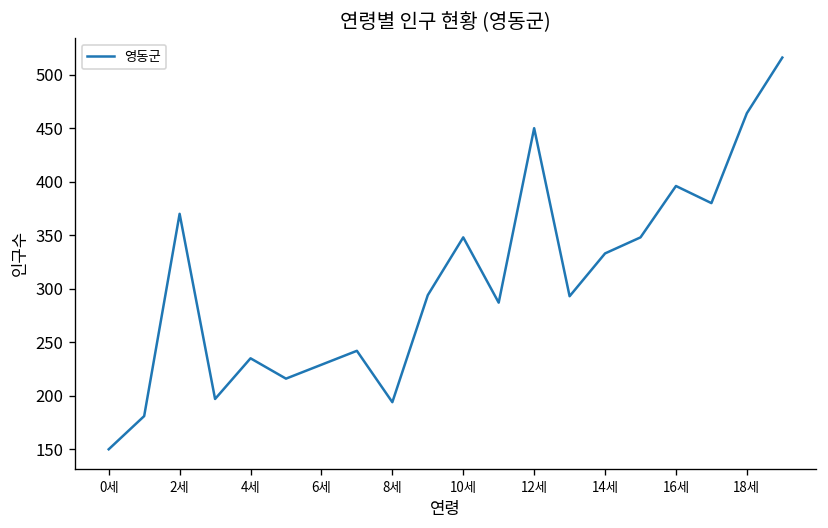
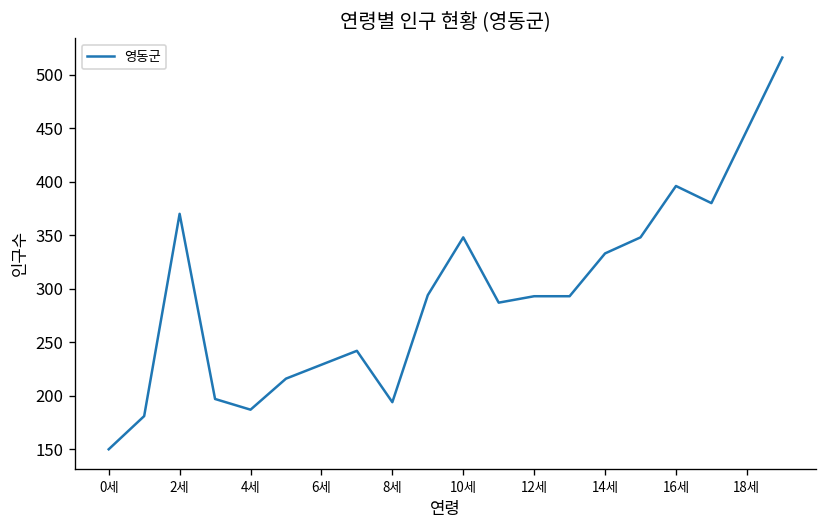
  {
    "0세": 150,
    "2세": 370,
-   "4세": 240,
+   "4세": 190,
    "6세": 230,
    "8세": 190,
    "10세": 350,
-   "12세": 450,
+   "12세": 290,
    "14세": 330,
    "16세": 400,
-   "18세": 460
+   "18세": 450
  }
